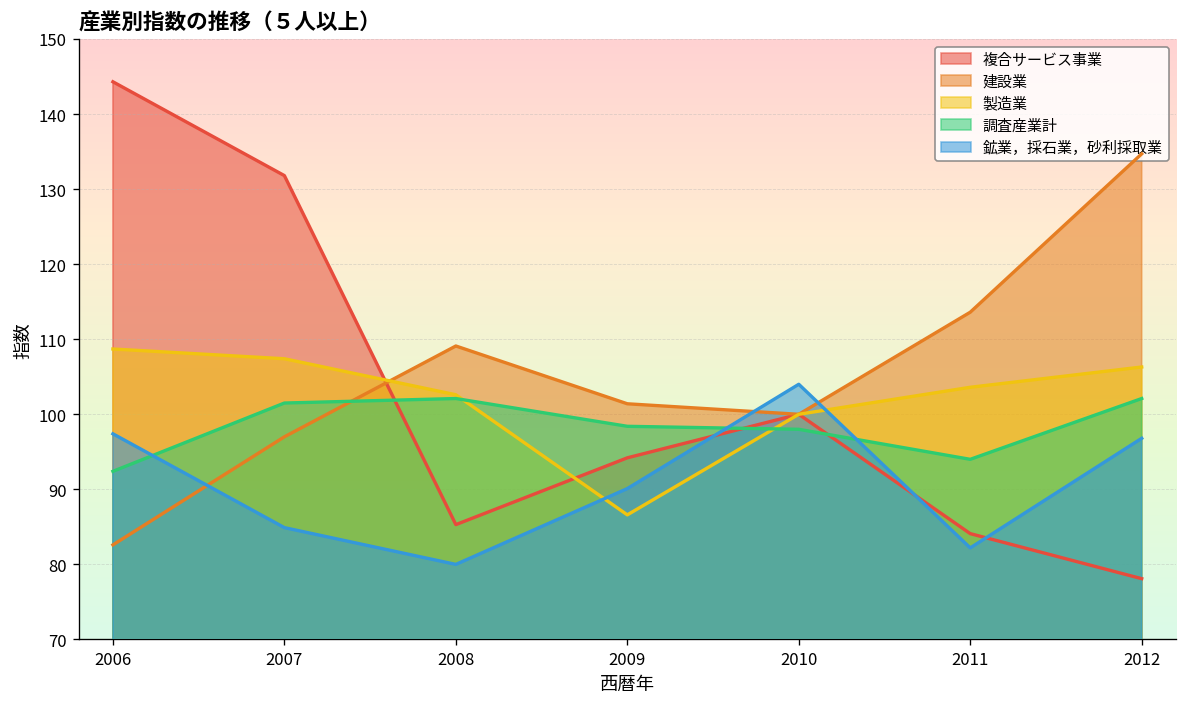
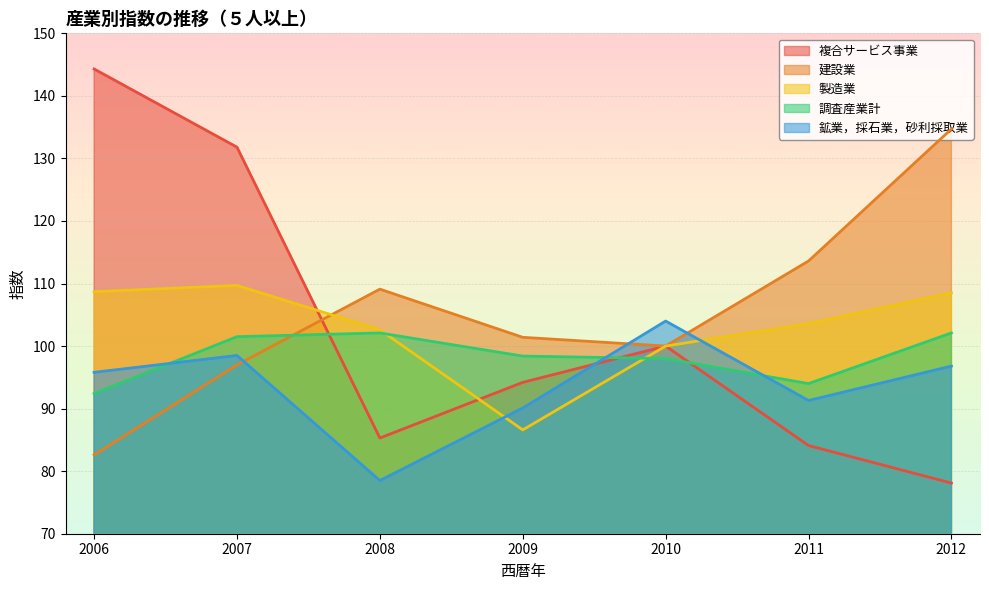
  {
    "製造業": {
      "2006": 109,
-     "2007": 107,
+     "2007": 110,
      "2008": 103,
      "2009": 87,
      "2011": 104,
-     "2012": 106
+     "2012": 109
    },
    "調査産業計": {
      "2006": 92,
      "2007": 102,
      "2008": 102,
      "2009": 98,
      "2010": 98,
      "2011": 94,
      "2012": 102
    },
    "鉱業，採石業，砂利採取業": {
-     "2006": 97,
-     "2007": 85,
-     "2008": 80,
+     "2006": 96,
+     "2007": 99,
+     "2008": 79,
      "2009": 90,
      "2010": 104,
-     "2011": 82,
+     "2011": 91,
      "2012": 97
    }
  }
